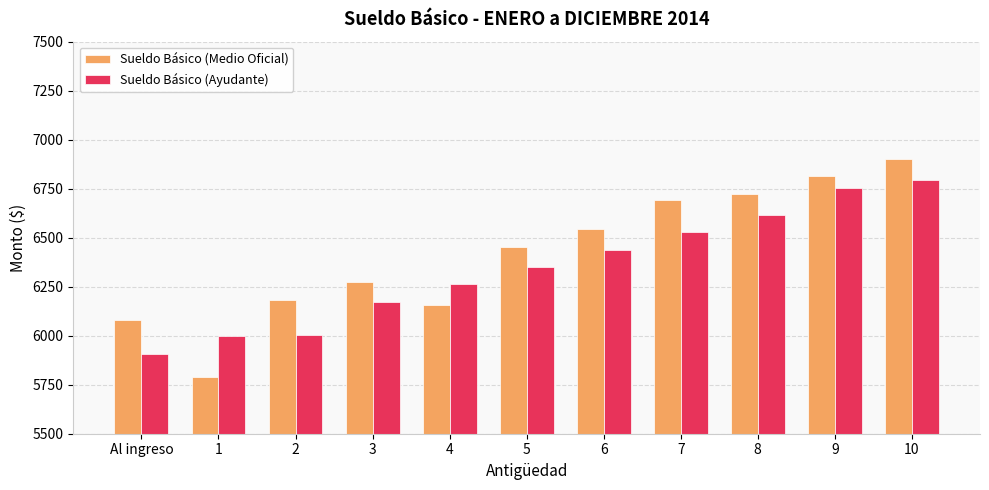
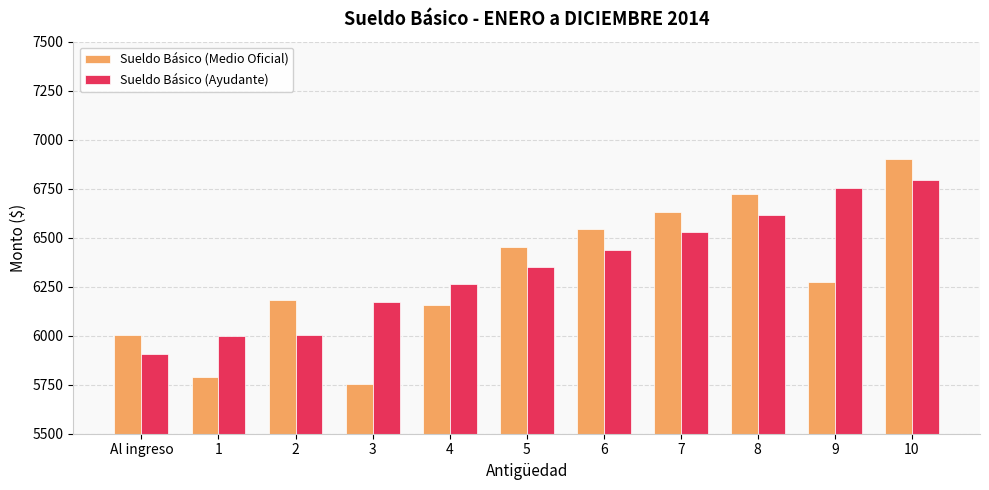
  {
    "Sueldo Básico (Medio Oficial)": {
-     "Al ingreso": 6080,
+     "Al ingreso": 6000,
      "1": 5790,
      "2": 6180,
-     "3": 6270,
+     "3": 5750,
      "4": 6160,
      "5": 6450,
      "6": 6540,
-     "7": 6690,
+     "7": 6630,
      "8": 6720,
-     "9": 6810,
+     "9": 6270,
      "10": 6900
    },
    "Sueldo Básico (Ayudante)": {
      "Al ingreso": 5910,
      "1": 6000,
      "2": 6000,
      "3": 6170,
      "4": 6260,
      "5": 6350,
      "6": 6440,
      "7": 6530,
      "8": 6620,
      "9": 6760,
      "10": 6790
    }
  }
